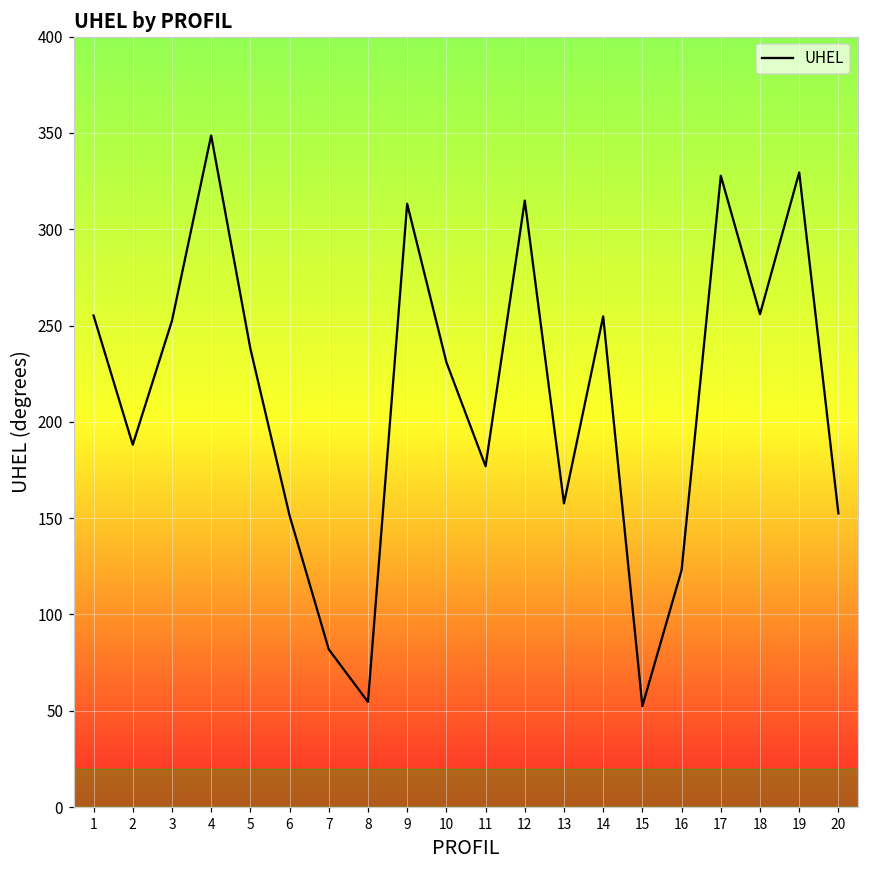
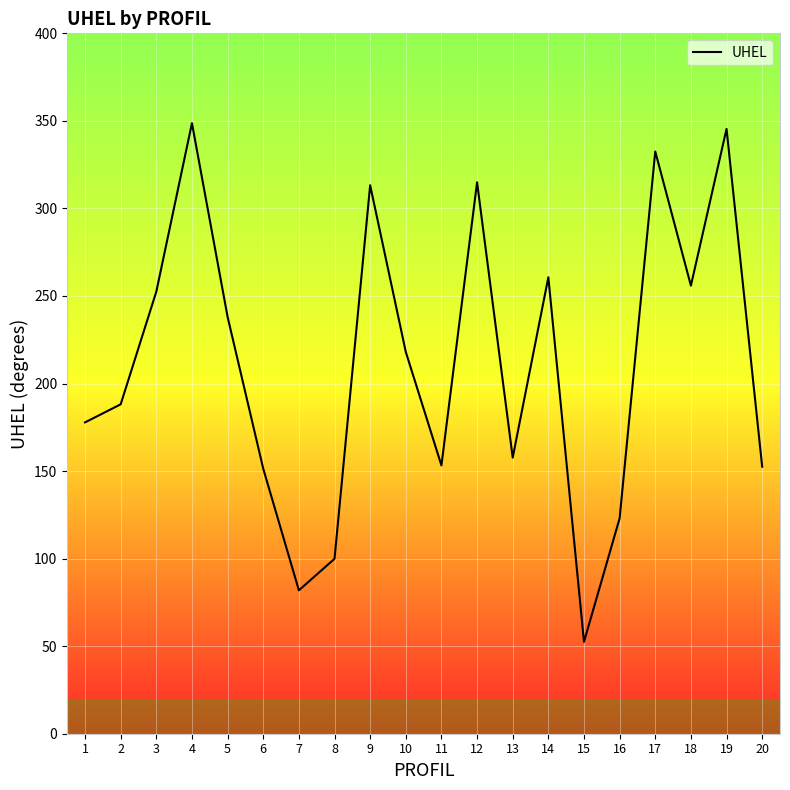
  {
-   "1": 255,
+   "1": 178,
    "2": 188,
    "3": 252,
    "4": 349,
    "5": 238,
    "6": 151,
    "7": 82,
-   "8": 55,
+   "8": 100,
    "9": 313,
-   "10": 231,
-   "11": 177,
+   "10": 218,
+   "11": 153,
    "12": 315,
    "13": 158,
-   "14": 255,
+   "14": 261,
    "15": 52,
    "16": 123,
-   "17": 328,
+   "17": 333,
    "18": 256,
-   "19": 330,
+   "19": 345,
    "20": 152
  }
